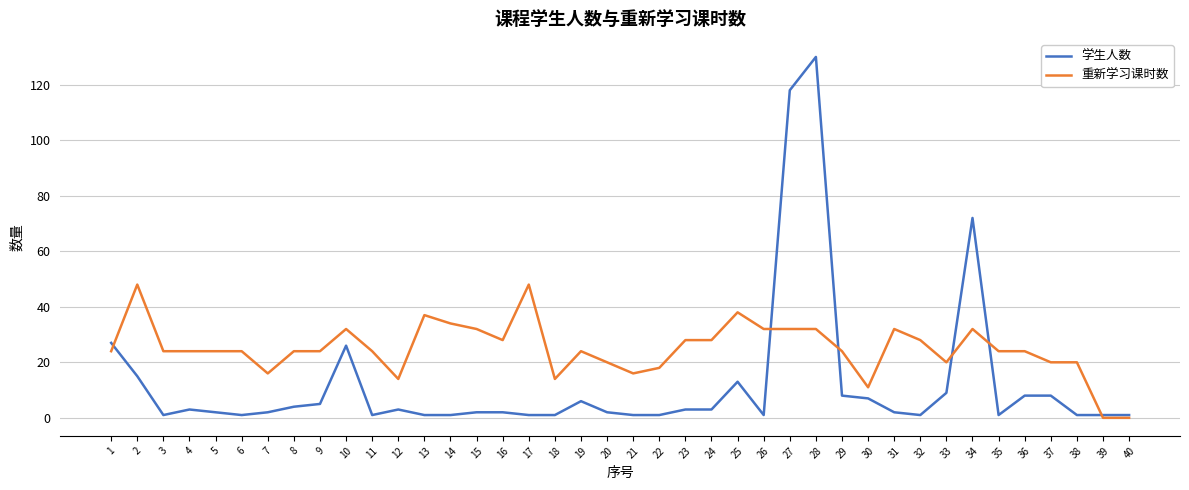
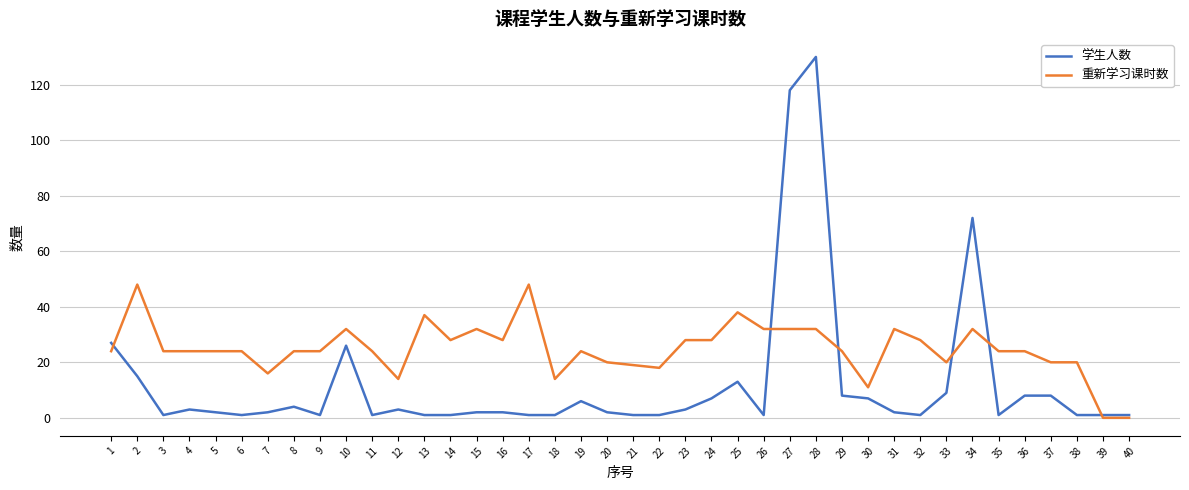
  {
    "学生人数": {
      "1": 27,
      "2": 15,
      "3": 1,
      "4": 3,
      "5": 2,
      "6": 1,
      "7": 2,
      "8": 4,
-     "9": 5,
+     "9": 1,
      "10": 26,
      "11": 1,
      "12": 3,
      "13": 1,
      "14": 1,
      "15": 2,
      "16": 2,
      "17": 1,
      "18": 1,
      "19": 6,
      "20": 2,
      "21": 1,
      "22": 1,
      "23": 3,
-     "24": 3,
+     "24": 7,
      "25": 13,
      "26": 1,
      "27": 118,
      "28": 130,
      "29": 8,
      "30": 7,
      "31": 2,
      "32": 1,
      "33": 9,
      "34": 72,
      "35": 1,
      "36": 8,
      "37": 8,
      "38": 1,
      "39": 1,
      "40": 1
    },
    "重新学习课时数": {
      "1": 24,
      "2": 48,
      "3": 24,
      "4": 24,
      "5": 24,
      "6": 24,
      "7": 16,
      "8": 24,
      "9": 24,
      "10": 32,
      "11": 24,
      "12": 14,
      "13": 37,
-     "14": 34,
+     "14": 28,
      "15": 32,
      "16": 28,
      "17": 48,
      "18": 14,
      "19": 24,
      "20": 20,
-     "21": 16,
+     "21": 19,
      "22": 18,
      "23": 28,
      "24": 28,
      "25": 38,
      "26": 32,
      "27": 32,
      "28": 32,
      "29": 24,
      "30": 11,
      "31": 32,
      "32": 28,
      "33": 20,
      "34": 32,
      "35": 24,
      "36": 24,
      "37": 20,
      "38": 20,
      "39": 0,
      "40": 0
    }
  }
